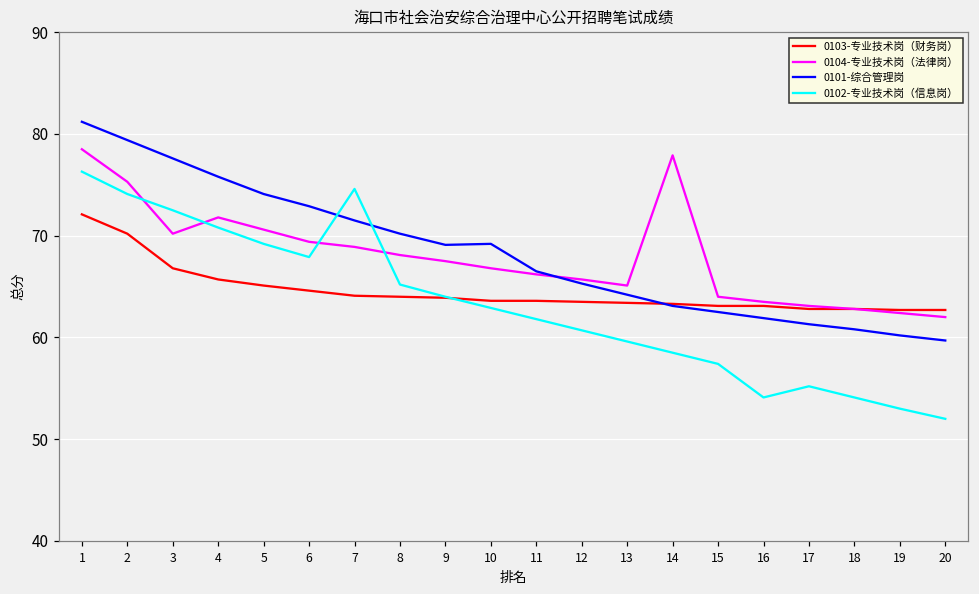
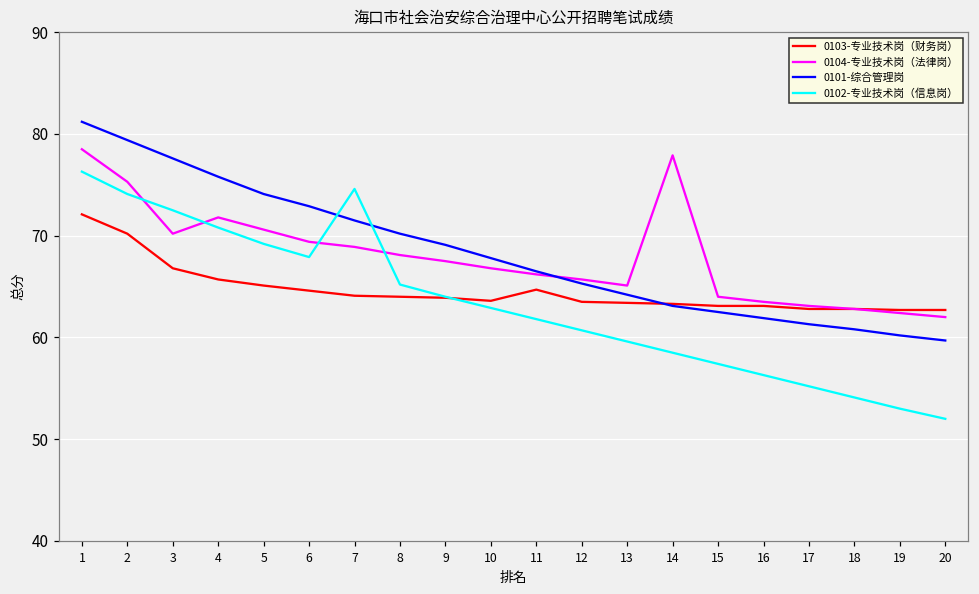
  {
    "0103-专业技术岗（财务岗）": {
      "1": 72,
      "2": 70,
      "3": 67,
      "4": 66,
      "5": 65,
      "6": 65,
      "7": 64,
      "8": 64,
      "10": 64,
-     "11": 64,
+     "11": 65,
      "12": 64,
      "13": 63,
      "15": 63,
      "16": 63,
      "17": 63,
      "19": 63,
      "20": 63
    },
    "0104-专业技术岗（法律岗）": {
      "1": 79,
      "2": 75,
      "3": 70,
      "4": 72,
      "5": 71,
      "6": 69,
      "7": 69,
      "8": 68,
      "9": 68,
      "10": 67,
      "11": 66,
      "12": 66,
      "13": 65,
      "14": 78,
      "15": 64,
      "16": 64,
      "17": 63,
      "19": 62,
      "20": 62
    },
    "0101-综合管理岗": {
      "1": 81,
      "2": 79,
      "3": 78,
      "4": 76,
      "5": 74,
      "6": 73,
      "7": 72,
      "8": 70,
      "9": 69,
-     "10": 69,
+     "10": 68,
      "11": 67,
      "12": 65,
      "13": 64,
      "15": 63,
      "16": 62,
      "17": 61,
      "18": 61,
      "19": 60,
      "20": 60
    },
    "0102-专业技术岗（信息岗）": {
      "1": 76,
      "2": 74,
      "3": 73,
      "4": 71,
      "5": 69,
      "6": 68,
      "7": 75,
      "8": 65,
      "10": 63,
      "11": 62,
      "12": 61,
      "13": 60,
      "14": 59,
      "15": 57,
-     "16": 54,
+     "16": 56,
      "17": 55,
      "18": 54,
      "19": 53,
      "20": 52
    }
  }
